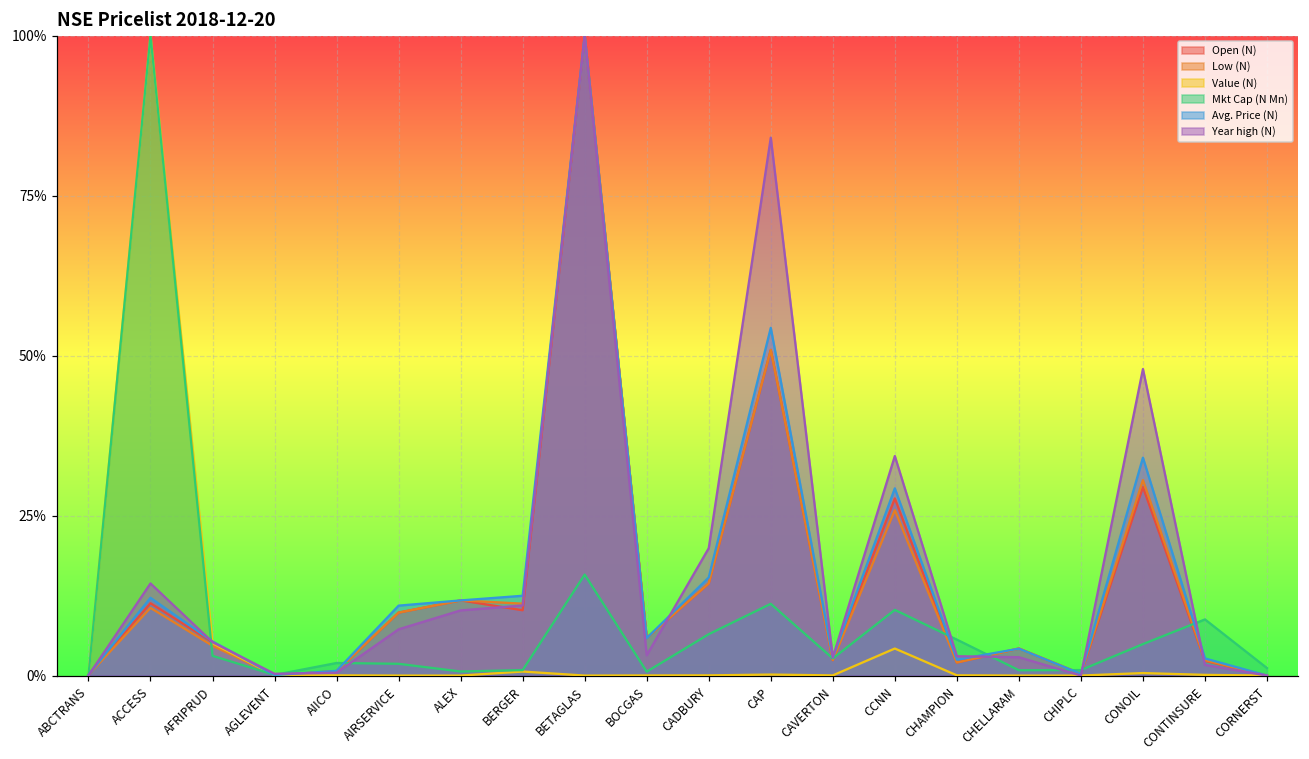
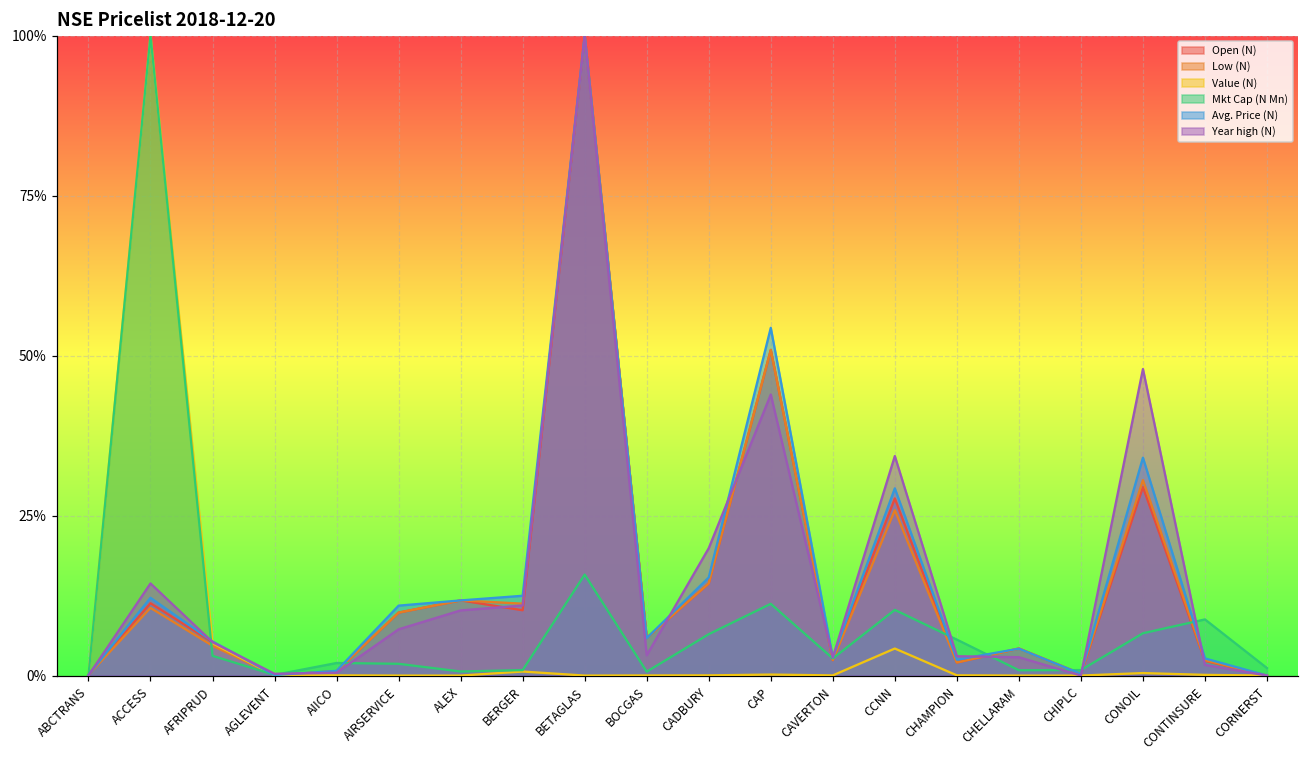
  {
    "Mkt Cap (N Mn)": {
      "AFRIPRUD": "3%",
      "AIICO": "2%",
      "AIRSERVICE": "2%",
      "ALEX": "1%",
      "BETAGLAS": "16%",
      "BOCGAS": "1%",
      "CADBURY": "6%",
      "CAP": "11%",
      "CCNN": "10%",
      "CHAMPION": "6%",
      "CHELLARAM": "1%",
      "CHIPLC": "1%",
-     "CONOIL": "5%",
+     "CONOIL": "7%",
      "CONTINSURE": "9%",
      "CORNERST": "1%"
    },
    "Avg. Price (N)": {
      "ACCESS": "12%",
      "AIRSERVICE": "11%",
      "BERGER": "12%",
      "CADBURY": "15%",
      "CAP": "54%",
      "CCNN": "29%",
      "CHAMPION": "2%",
      "CONOIL": "34%"
    },
    "Year high (N)": {
      "ACCESS": "14%",
      "AIRSERVICE": "7%",
      "ALEX": "10%",
      "BOCGAS": "3%",
      "CADBURY": "20%",
-     "CAP": "84%",
+     "CAP": "44%",
      "CCNN": "34%",
      "CHAMPION": "3%",
      "CHELLARAM": "3%",
      "CONOIL": "48%",
      "CONTINSURE": "2%"
    }
  }
